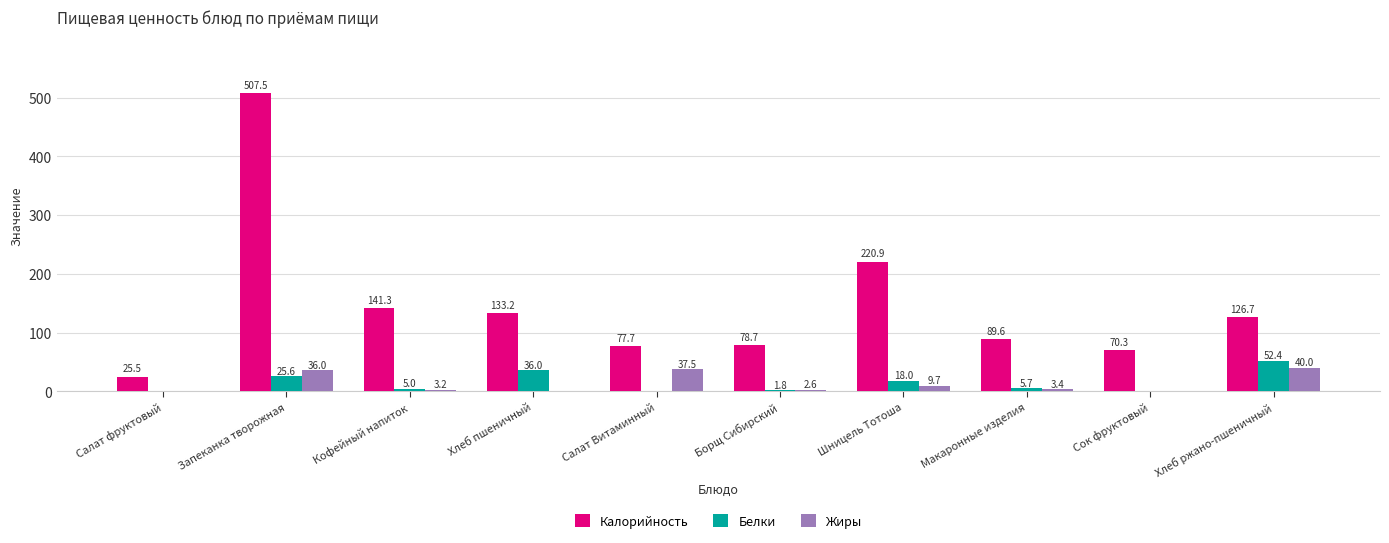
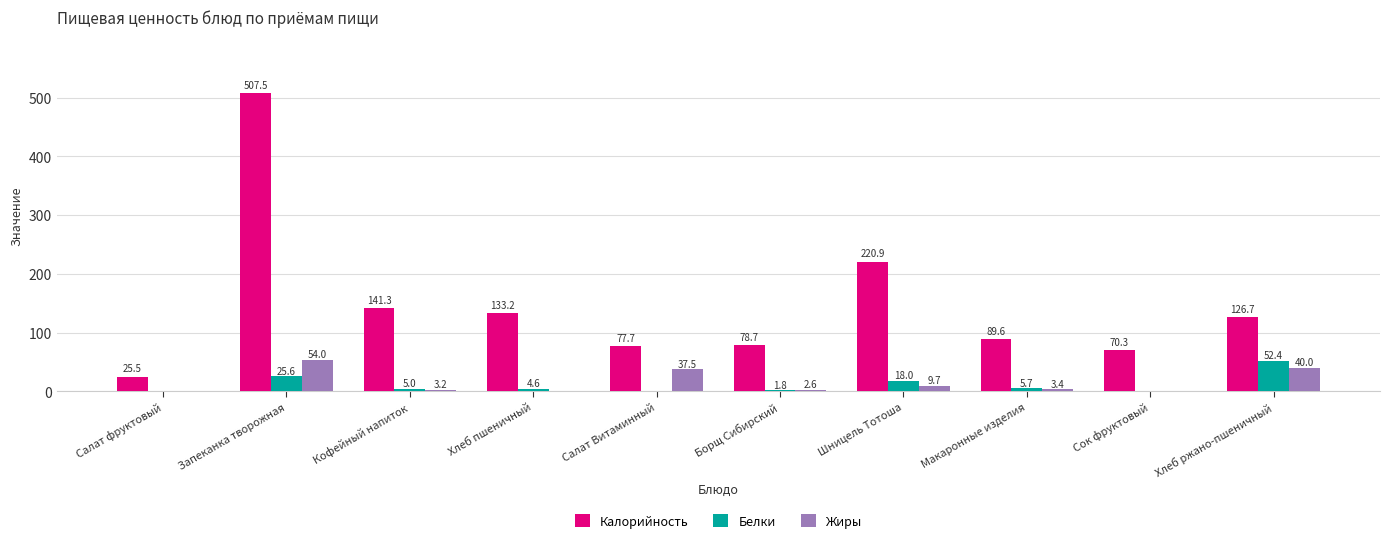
  {
    "Калорийность": {
      "Салат фруктовый": 25.5,
      "Запеканка творожная": 507.5,
      "Кофейный напиток": 141.3,
      "Хлеб пшеничный": 133.2,
      "Салат Витаминный": 77.7,
      "Борщ Сибирский": 78.7,
      "Шницель Тотоша": 220.9,
      "Макаронные изделия": 89.6,
      "Сок фруктовый": 70.3,
      "Хлеб ржано-пшеничный": 126.7
    },
    "Белки": {
      "Запеканка творожная": 25.6,
      "Кофейный напиток": 5.0,
-     "Хлеб пшеничный": 36.0,
+     "Хлеб пшеничный": 4.6,
      "Борщ Сибирский": 1.8,
      "Шницель Тотоша": 18.0,
      "Макаронные изделия": 5.7,
      "Хлеб ржано-пшеничный": 52.4
    },
    "Жиры": {
-     "Запеканка творожная": 36.0,
+     "Запеканка творожная": 54.0,
      "Кофейный напиток": 3.2,
      "Салат Витаминный": 37.5,
      "Борщ Сибирский": 2.6,
      "Шницель Тотоша": 9.7,
      "Макаронные изделия": 3.4,
      "Хлеб ржано-пшеничный": 40.0
    }
  }
